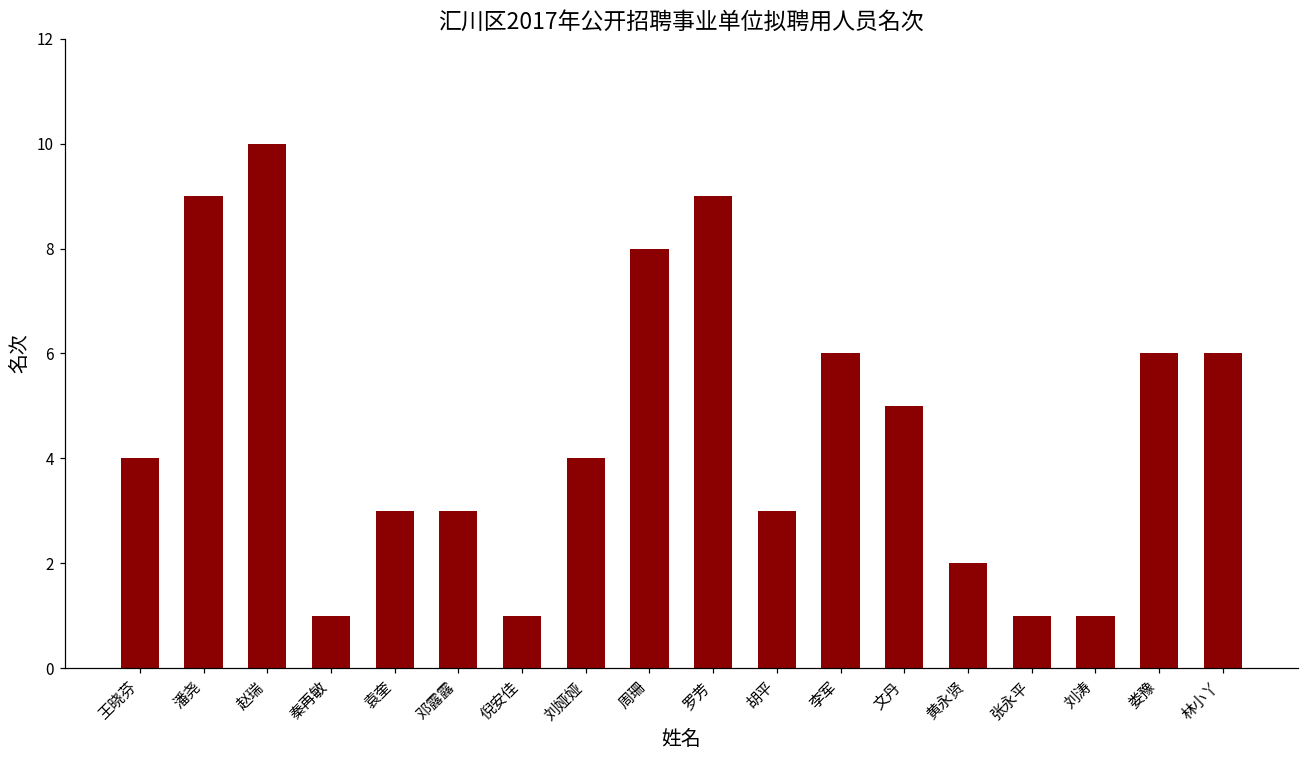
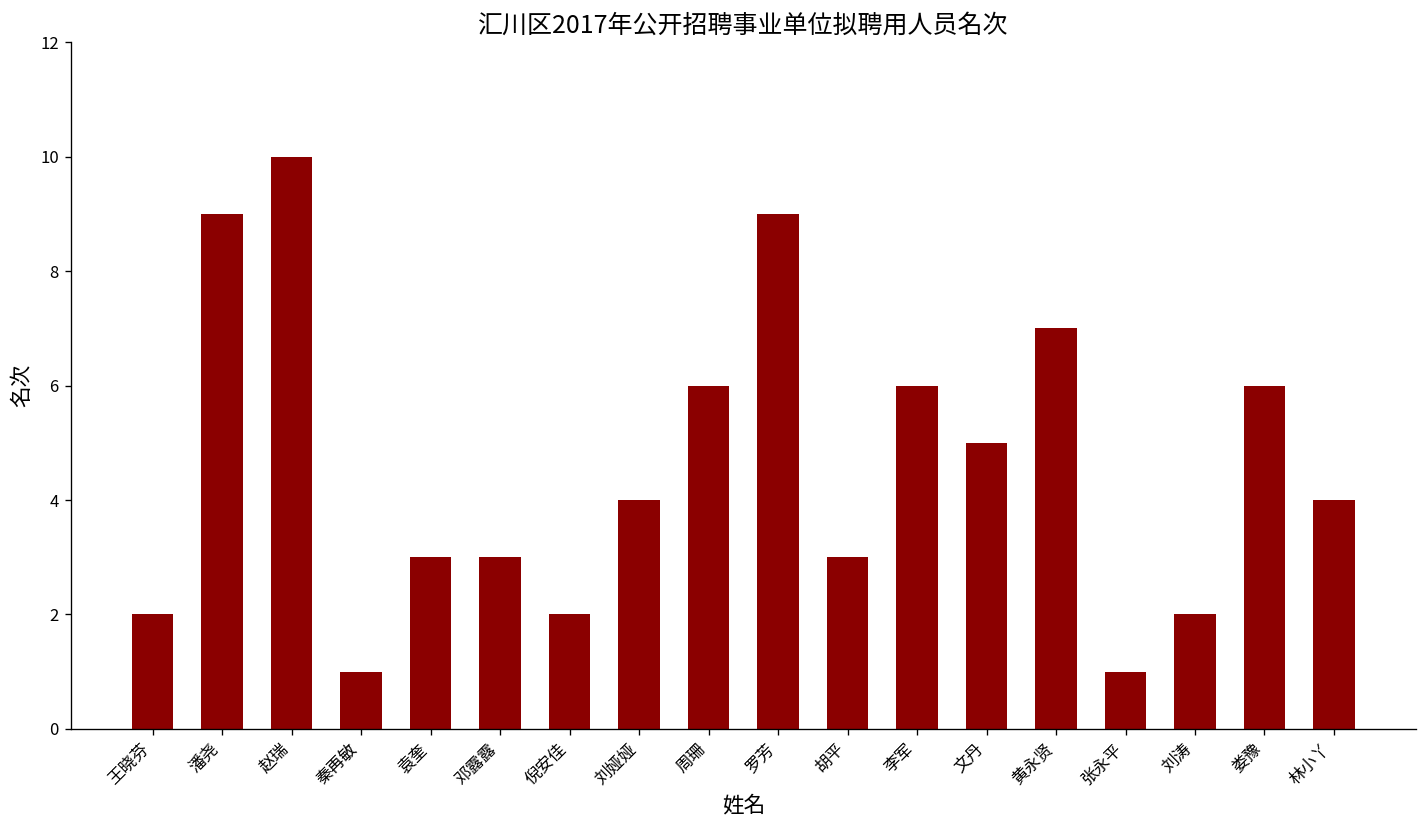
  {
-   "王晓芬": 4,
+   "王晓芬": 2,
    "潘尧": 9,
    "赵瑞": 10,
    "秦再敏": 1,
    "袁奎": 3,
    "邓露露": 3,
-   "倪安佳": 1,
+   "倪安佳": 2,
    "刘娅娅": 4,
-   "周珊": 8,
+   "周珊": 6,
    "罗芳": 9,
    "胡平": 3,
    "李军": 6,
    "文丹": 5,
-   "黄永贤": 2,
+   "黄永贤": 7,
    "张永平": 1,
-   "刘涛": 1,
+   "刘涛": 2,
    "娄豫": 6,
-   "林小丫": 6
+   "林小丫": 4
  }
